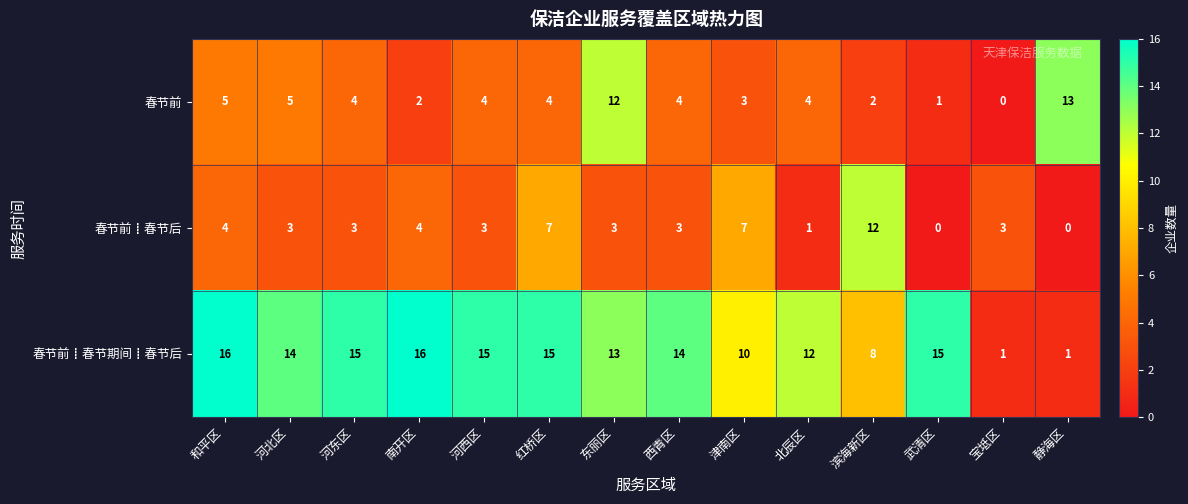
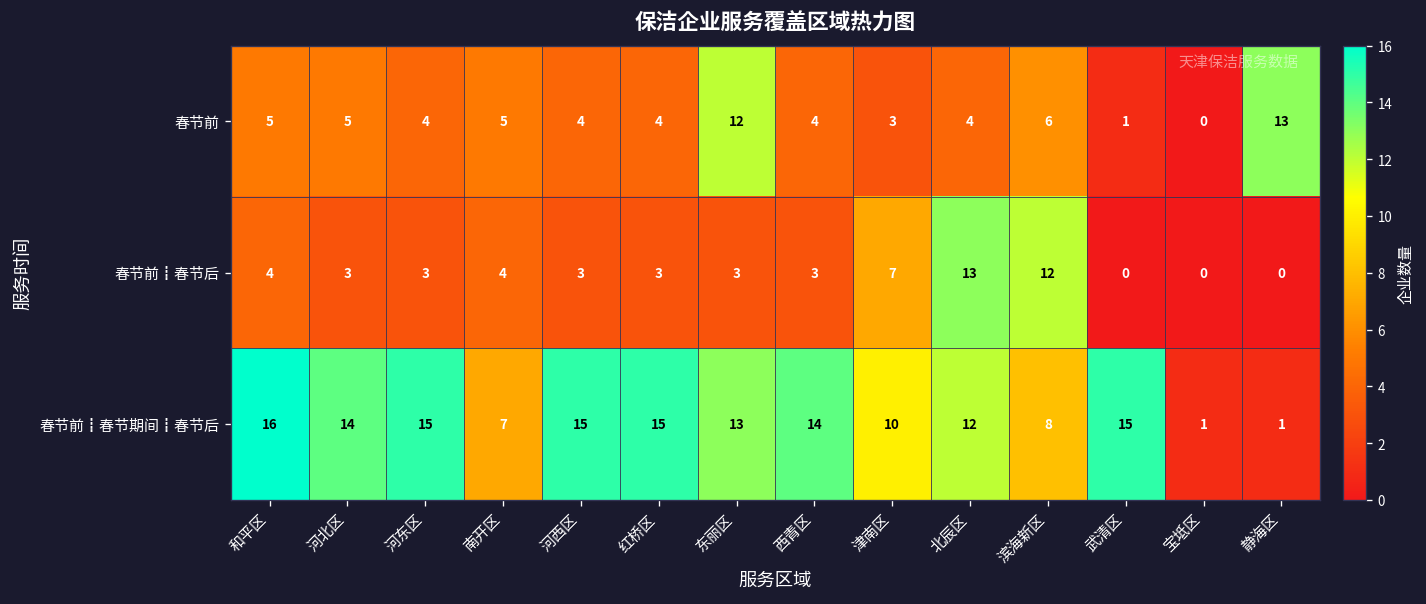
  {
    "春节前": {
      "和平区": 5,
      "河北区": 5,
      "河东区": 4,
-     "南开区": 2,
+     "南开区": 5,
      "河西区": 4,
      "红桥区": 4,
      "东丽区": 12,
      "西青区": 4,
      "津南区": 3,
      "北辰区": 4,
-     "滨海新区": 2,
+     "滨海新区": 6,
      "武清区": 1,
      "静海区": 13
    },
    "春节前┋春节后": {
      "和平区": 4,
      "河北区": 3,
      "河东区": 3,
      "南开区": 4,
      "河西区": 3,
-     "红桥区": 7,
+     "红桥区": 3,
      "东丽区": 3,
      "西青区": 3,
      "津南区": 7,
-     "北辰区": 1,
+     "北辰区": 13,
      "滨海新区": 12,
      "武清区": 0,
-     "宝坻区": 3,
+     "宝坻区": 0,
      "静海区": 0
    },
    "春节前┋春节期间┋春节后": {
      "和平区": 16,
      "河北区": 14,
      "河东区": 15,
-     "南开区": 16,
+     "南开区": 7,
      "河西区": 15,
      "红桥区": 15,
      "东丽区": 13,
      "西青区": 14,
      "津南区": 10,
      "北辰区": 12,
      "滨海新区": 8,
      "武清区": 15,
      "宝坻区": 1,
      "静海区": 1
    }
  }
